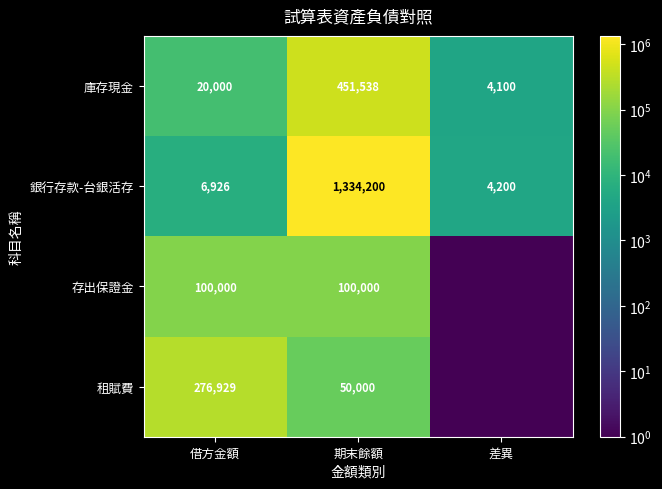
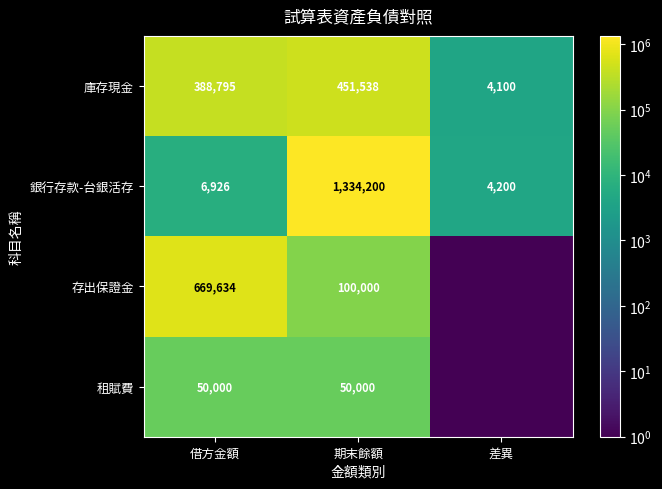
  {
    "庫存現金": {
-     "借方金額": "20,000",
+     "借方金額": "388,795",
      "期末餘額": "451,538",
      "差異": "4,100"
    },
    "銀行存款-台銀活存": {
      "借方金額": "6,926",
      "期末餘額": "1,334,200",
      "差異": "4,200"
    },
    "存出保證金": {
-     "借方金額": "100,000",
+     "借方金額": "669,634",
      "期末餘額": "100,000"
    },
    "租賦費": {
-     "借方金額": "276,929",
+     "借方金額": "50,000",
      "期末餘額": "50,000"
    }
  }
